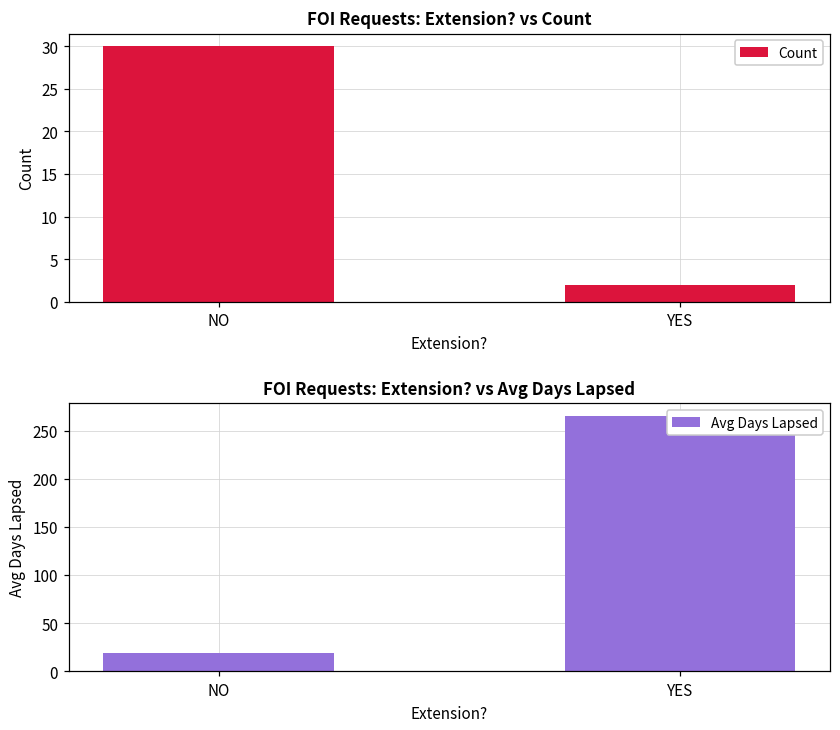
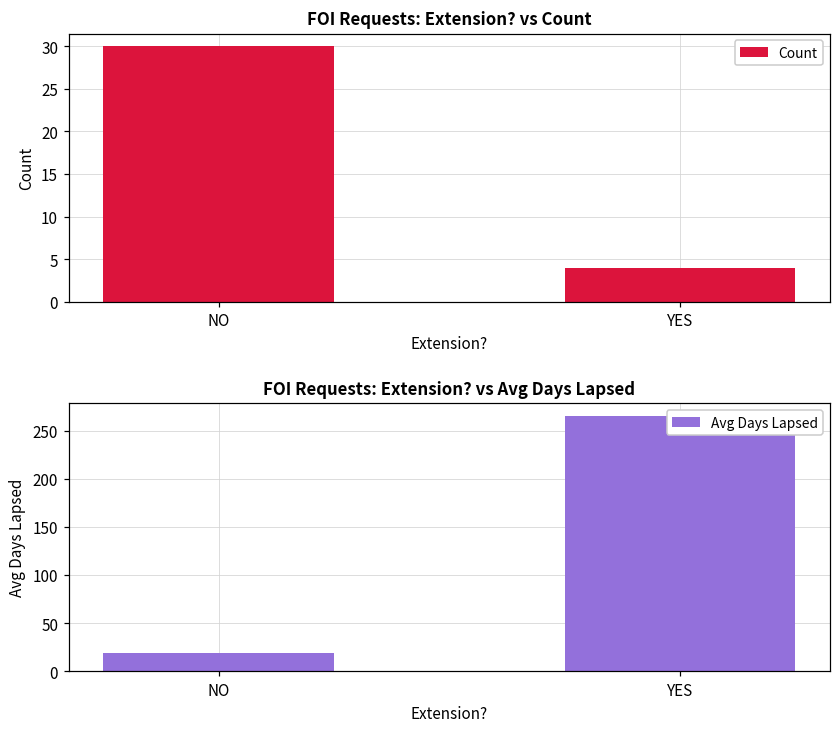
  {
    "FOI Requests: Extension? vs Count": {
      "NO": 30,
-     "YES": 2
+     "YES": 4
    },
    "FOI Requests: Extension? vs Avg Days Lapsed": {
      "NO": 20
    }
  }
